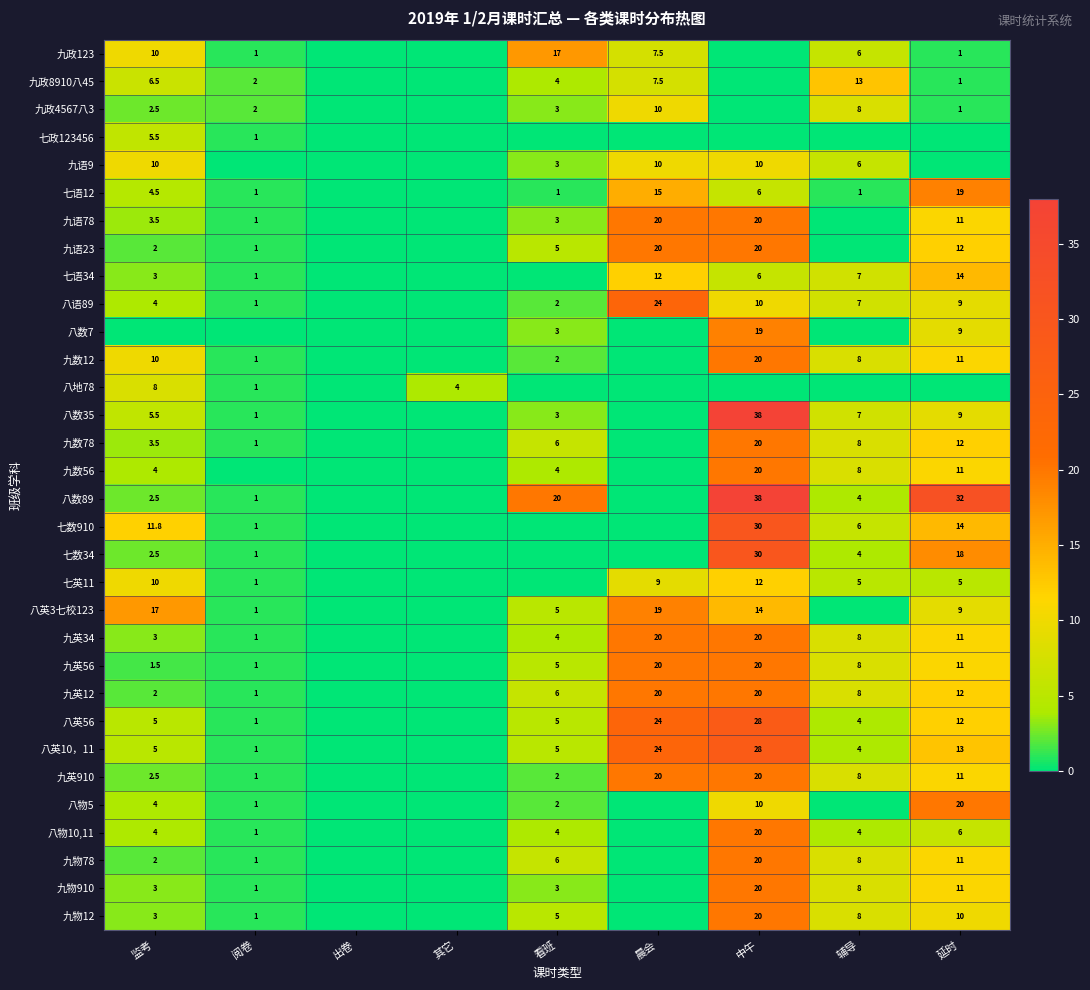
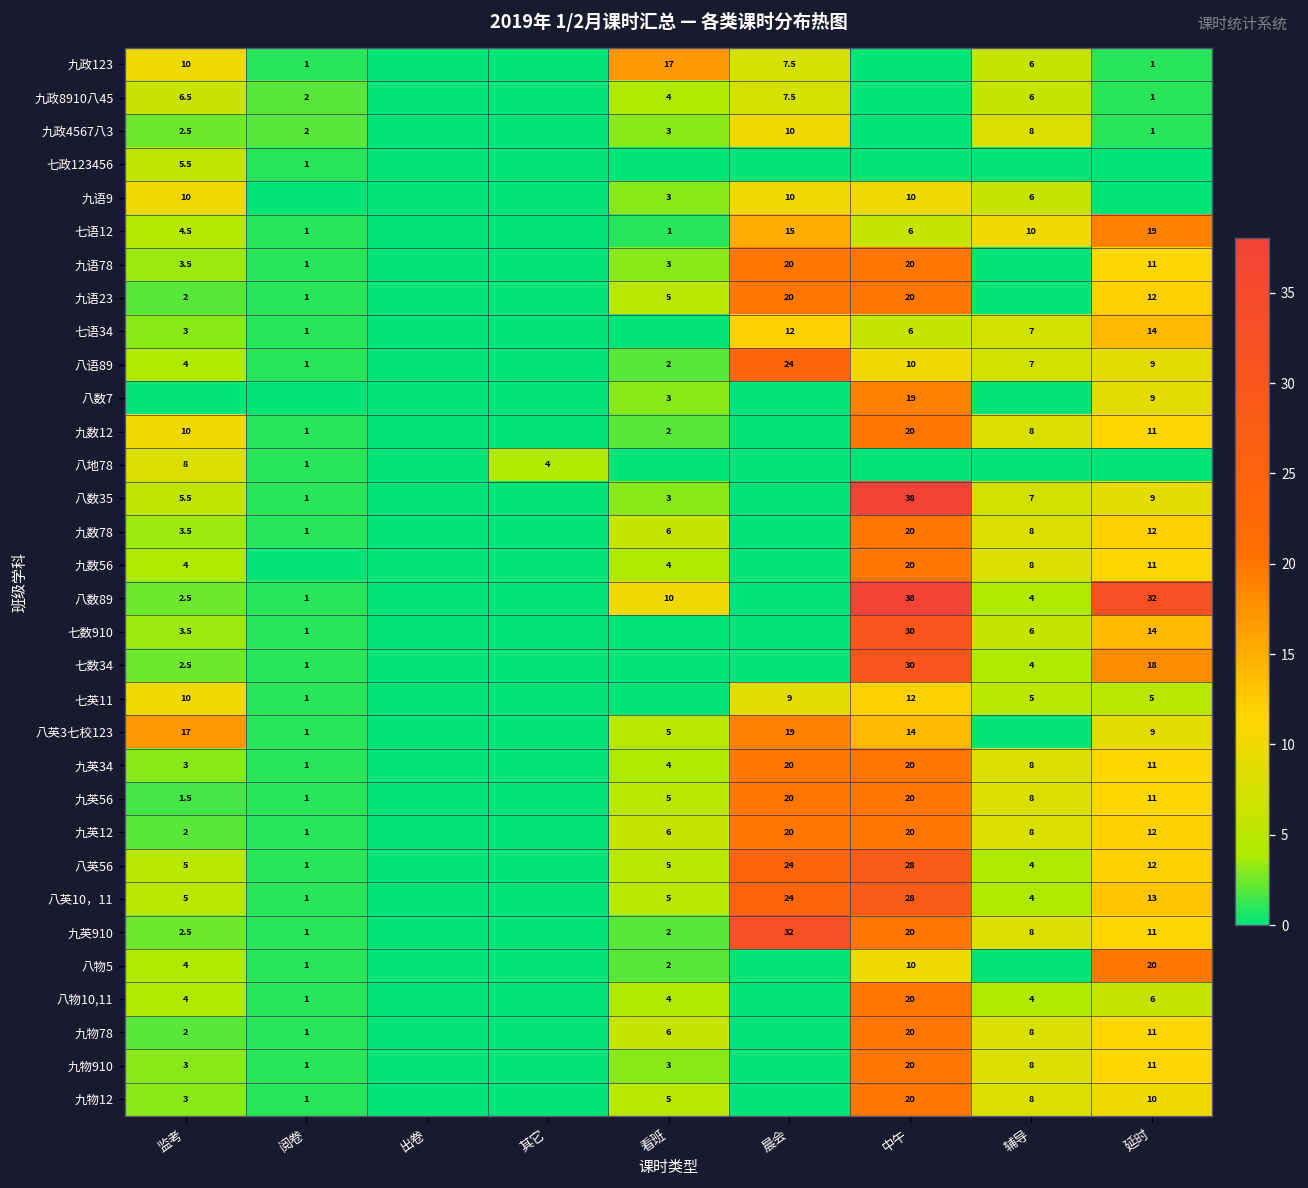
  {
    "九政123": {
      "监考": 10,
      "阅卷": 1,
      "看班": 17,
      "晨会": 7.5,
      "辅导": 6,
      "延时": 1
    },
    "九政8910八45": {
      "监考": 6.5,
      "阅卷": 2,
      "看班": 4,
      "晨会": 7.5,
-     "辅导": 13,
+     "辅导": 6,
      "延时": 1
    },
    "九政4567八3": {
      "监考": 2.5,
      "阅卷": 2,
      "看班": 3,
      "晨会": 10,
      "辅导": 8,
      "延时": 1
    },
    "七政123456": {
      "监考": 5.5,
      "阅卷": 1
    },
    "九语9": {
      "监考": 10,
      "看班": 3,
      "晨会": 10,
      "中午": 10,
      "辅导": 6
    },
    "七语12": {
      "监考": 4.5,
      "阅卷": 1,
      "看班": 1,
      "晨会": 15,
      "中午": 6,
-     "辅导": 1,
+     "辅导": 10,
      "延时": 19
    },
    "九语78": {
      "监考": 3.5,
      "阅卷": 1,
      "看班": 3,
      "晨会": 20,
      "中午": 20,
      "延时": 11
    },
    "九语23": {
      "监考": 2,
      "阅卷": 1,
      "看班": 5,
      "晨会": 20,
      "中午": 20,
      "延时": 12
    },
    "七语34": {
      "监考": 3,
      "阅卷": 1,
      "晨会": 12,
      "中午": 6,
      "辅导": 7,
      "延时": 14
    },
    "八语89": {
      "监考": 4,
      "阅卷": 1,
      "看班": 2,
      "晨会": 24,
      "中午": 10,
      "辅导": 7,
      "延时": 9
    },
    "八数7": {
      "看班": 3,
      "中午": 19,
      "延时": 9
    },
    "九数12": {
      "监考": 10,
      "阅卷": 1,
      "看班": 2,
      "中午": 20,
      "辅导": 8,
      "延时": 11
    },
    "八地78": {
      "监考": 8,
      "阅卷": 1,
      "其它": 4
    },
    "八数35": {
      "监考": 5.5,
      "阅卷": 1,
      "看班": 3,
      "中午": 38,
      "辅导": 7,
      "延时": 9
    },
    "九数78": {
      "监考": 3.5,
      "阅卷": 1,
      "看班": 6,
      "中午": 20,
      "辅导": 8,
      "延时": 12
    },
    "九数56": {
      "监考": 4,
      "看班": 4,
      "中午": 20,
      "辅导": 8,
      "延时": 11
    },
    "八数89": {
      "监考": 2.5,
      "阅卷": 1,
-     "看班": 20,
+     "看班": 10,
      "中午": 38,
      "辅导": 4,
      "延时": 32
    },
    "七数910": {
-     "监考": 11.8,
+     "监考": 3.5,
      "阅卷": 1,
      "中午": 30,
      "辅导": 6,
      "延时": 14
    },
    "七数34": {
      "监考": 2.5,
      "阅卷": 1,
      "中午": 30,
      "辅导": 4,
      "延时": 18
    },
    "七英11": {
      "监考": 10,
      "阅卷": 1,
      "晨会": 9,
      "中午": 12,
      "辅导": 5,
      "延时": 5
    },
    "八英3七校123": {
      "监考": 17,
      "阅卷": 1,
      "看班": 5,
      "晨会": 19,
      "中午": 14,
      "延时": 9
    },
    "九英34": {
      "监考": 3,
      "阅卷": 1,
      "看班": 4,
      "晨会": 20,
      "中午": 20,
      "辅导": 8,
      "延时": 11
    },
    "九英56": {
      "监考": 1.5,
      "阅卷": 1,
      "看班": 5,
      "晨会": 20,
      "中午": 20,
      "辅导": 8,
      "延时": 11
    },
    "九英12": {
      "监考": 2,
      "阅卷": 1,
      "看班": 6,
      "晨会": 20,
      "中午": 20,
      "辅导": 8,
      "延时": 12
    },
    "八英56": {
      "监考": 5,
      "阅卷": 1,
      "看班": 5,
      "晨会": 24,
      "中午": 28,
      "辅导": 4,
      "延时": 12
    },
    "八英10，11": {
      "监考": 5,
      "阅卷": 1,
      "看班": 5,
      "晨会": 24,
      "中午": 28,
      "辅导": 4,
      "延时": 13
    },
    "九英910": {
      "监考": 2.5,
      "阅卷": 1,
      "看班": 2,
-     "晨会": 20,
+     "晨会": 32,
      "中午": 20,
      "辅导": 8,
      "延时": 11
    },
    "八物5": {
      "监考": 4,
      "阅卷": 1,
      "看班": 2,
      "中午": 10,
      "延时": 20
    },
    "八物10,11": {
      "监考": 4,
      "阅卷": 1,
      "看班": 4,
      "中午": 20,
      "辅导": 4,
      "延时": 6
    },
    "九物78": {
      "监考": 2,
      "阅卷": 1,
      "看班": 6,
      "中午": 20,
      "辅导": 8,
      "延时": 11
    },
    "九物910": {
      "监考": 3,
      "阅卷": 1,
      "看班": 3,
      "中午": 20,
      "辅导": 8,
      "延时": 11
    },
    "九物12": {
      "监考": 3,
      "阅卷": 1,
      "看班": 5,
      "中午": 20,
      "辅导": 8,
      "延时": 10
    }
  }
